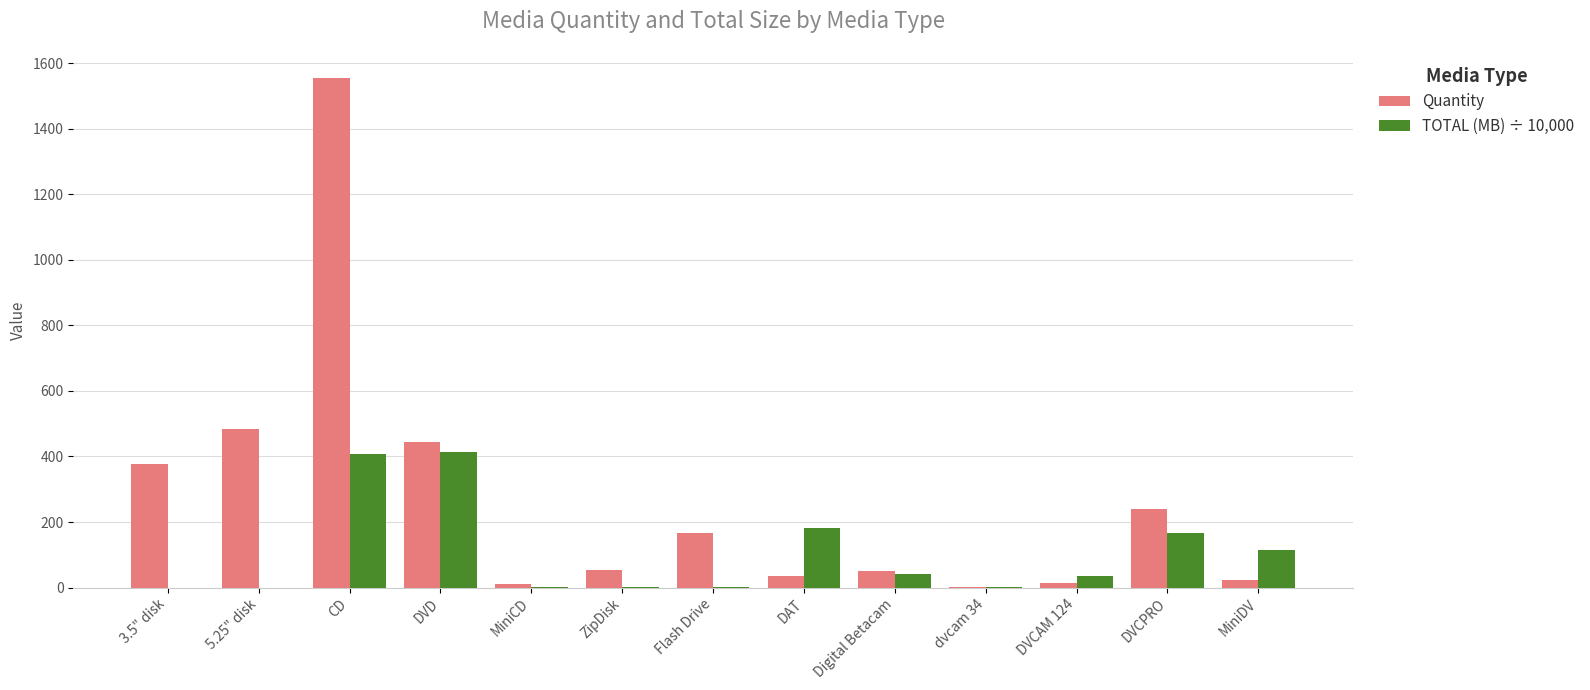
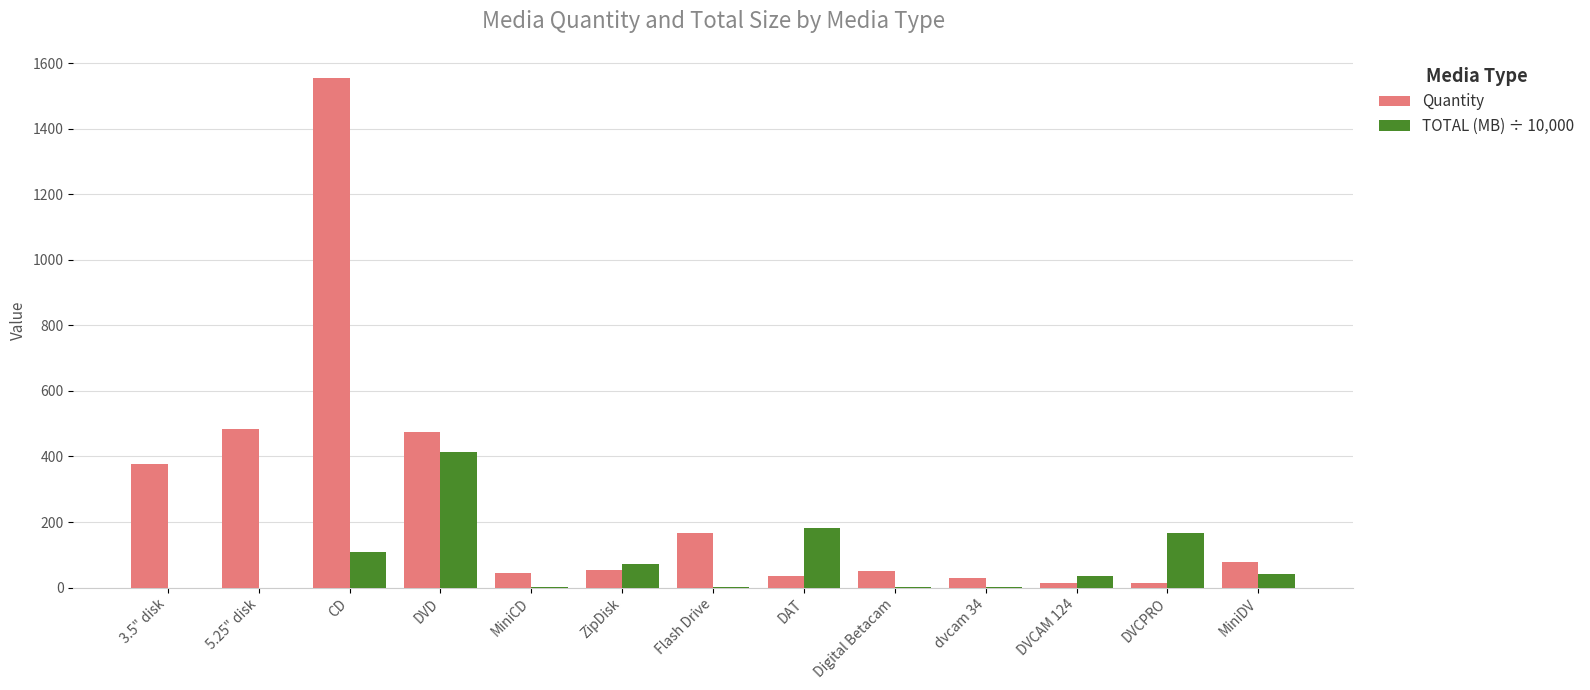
  {
    "Quantity": {
      "3.5\" disk": 380,
      "5.25\" disk": 480,
      "CD": 1550,
-     "DVD": 450,
-     "MiniCD": 10,
+     "DVD": 480,
+     "MiniCD": 40,
      "ZipDisk": 60,
      "Flash Drive": 170,
      "DAT": 40,
      "Digital Betacam": 50,
-     "dvcam 34": 0,
+     "dvcam 34": 30,
      "DVCAM 124": 20,
-     "DVCPRO": 240,
-     "MiniDV": 20
+     "DVCPRO": 10,
+     "MiniDV": 80
    },
    "TOTAL (MB) ÷ 10,000": {
-     "CD": 410,
+     "CD": 110,
      "DVD": 410,
-     "ZipDisk": 0,
+     "ZipDisk": 70,
      "DAT": 180,
-     "Digital Betacam": 40,
+     "Digital Betacam": 0,
      "DVCAM 124": 30,
      "DVCPRO": 170,
-     "MiniDV": 120
+     "MiniDV": 40
    }
  }
